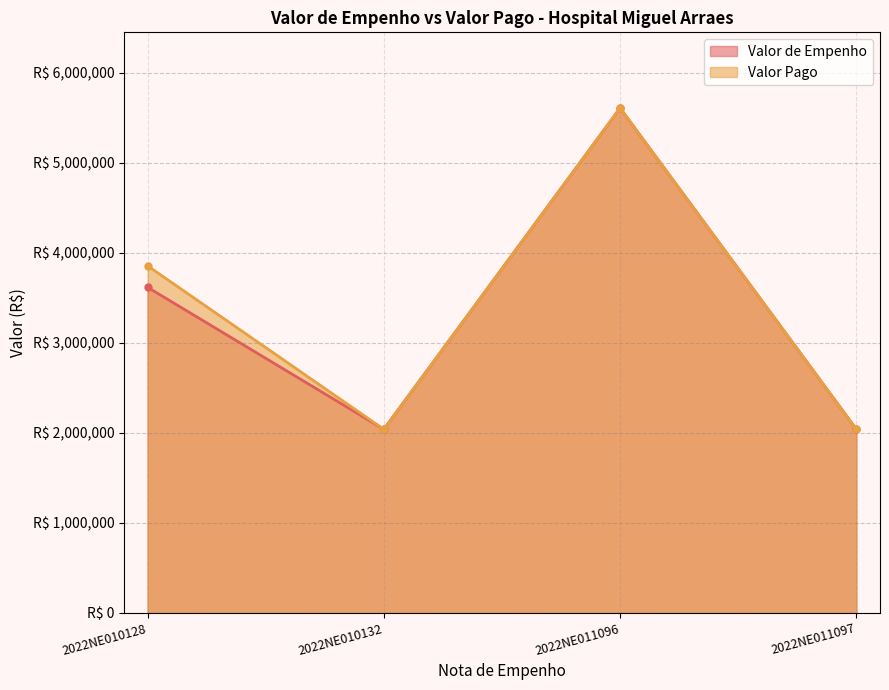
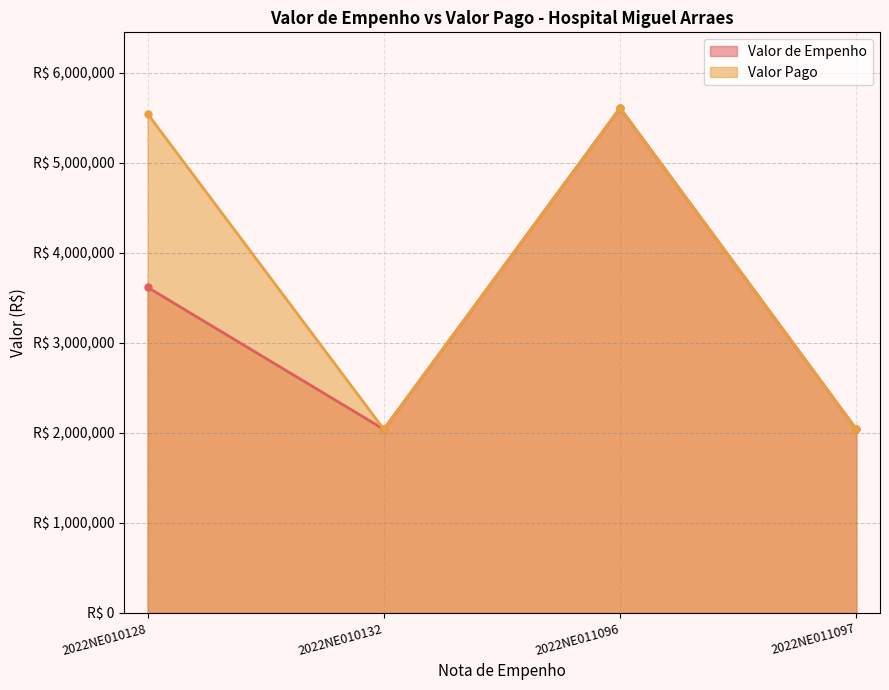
  {
    "Valor de Empenho": {
      "2022NE010128": "R$ 3,600,000"
    },
    "Valor Pago": {
-     "2022NE010128": "R$ 3,900,000"
+     "2022NE010128": "R$ 5,500,000"
    }
  }
